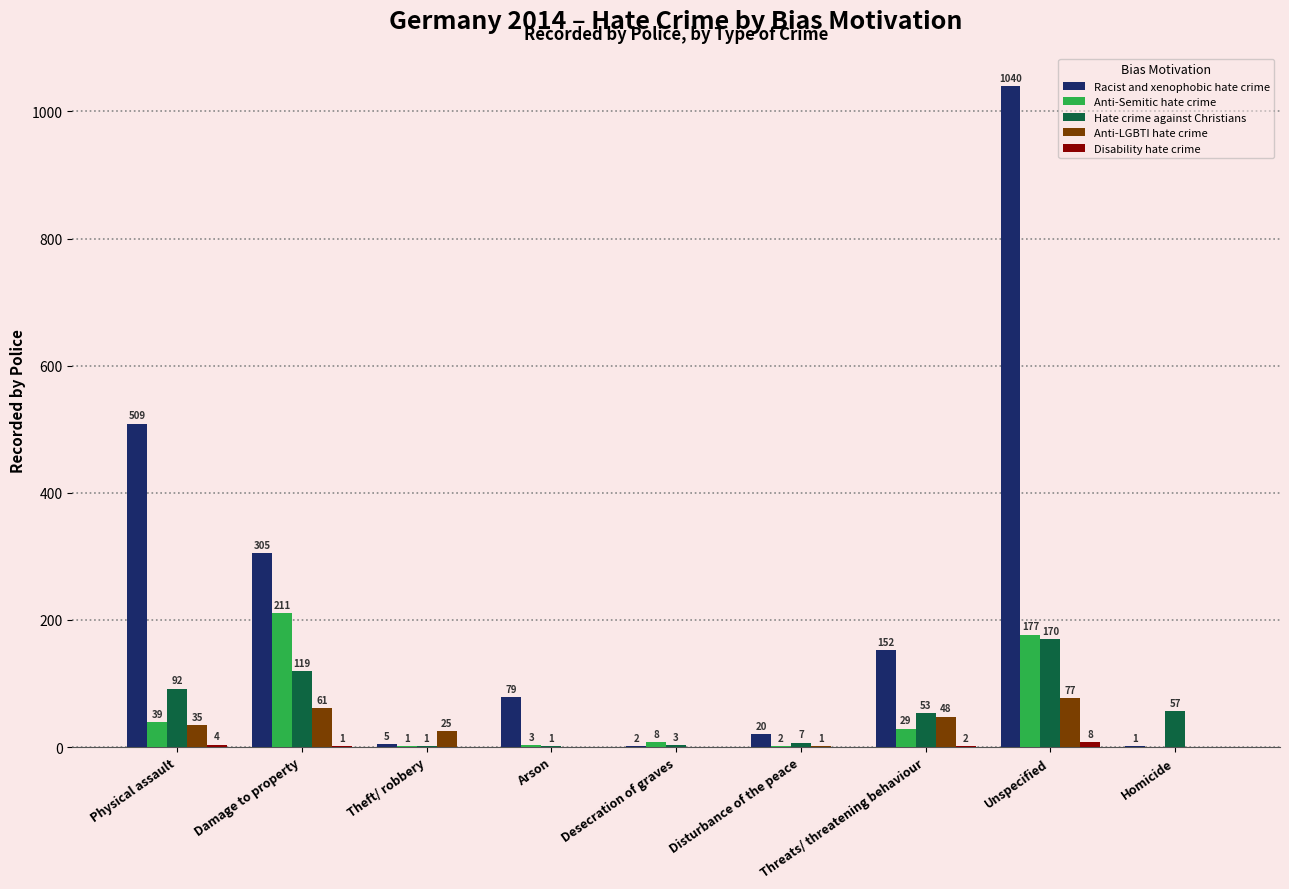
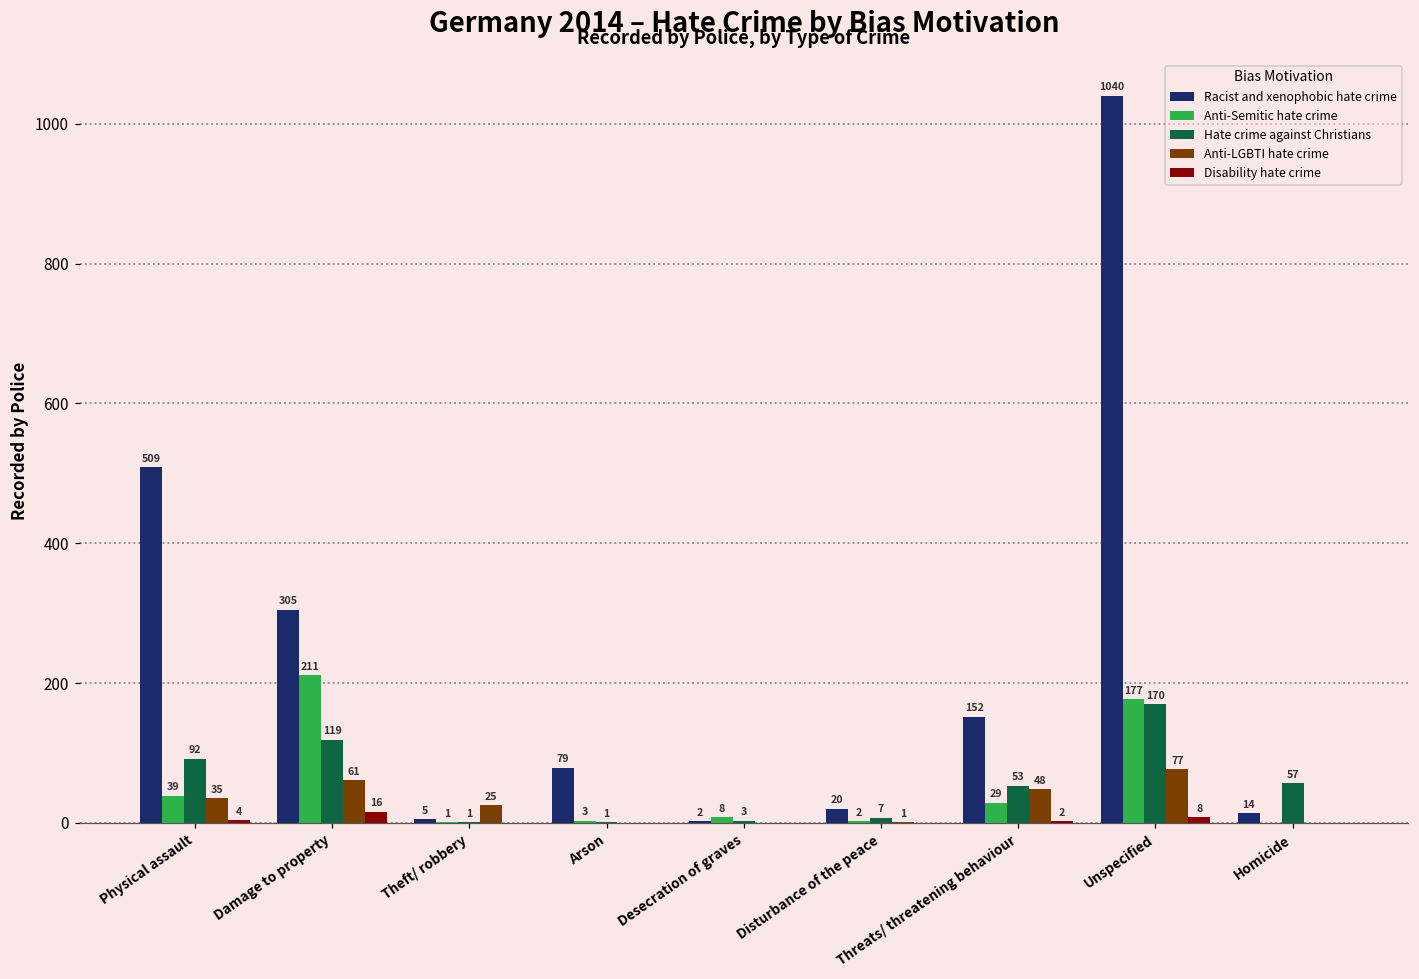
  {
    "Racist and xenophobic hate crime": {
      "Physical assault": 509,
      "Damage to property": 305,
      "Theft/ robbery": 5,
      "Arson": 79,
      "Desecration of graves": 2,
      "Disturbance of the peace": 20,
      "Threats/ threatening behaviour": 152,
      "Unspecified": 1040,
-     "Homicide": 1
+     "Homicide": 14
    },
    "Anti-Semitic hate crime": {
      "Physical assault": 39,
      "Damage to property": 211,
      "Theft/ robbery": 1,
      "Arson": 3,
      "Desecration of graves": 8,
      "Disturbance of the peace": 2,
      "Threats/ threatening behaviour": 29,
      "Unspecified": 177
    },
    "Hate crime against Christians": {
      "Physical assault": 92,
      "Damage to property": 119,
      "Theft/ robbery": 1,
      "Arson": 1,
      "Desecration of graves": 3,
      "Disturbance of the peace": 7,
      "Threats/ threatening behaviour": 53,
      "Unspecified": 170,
      "Homicide": 57
    },
    "Anti-LGBTI hate crime": {
      "Physical assault": 35,
      "Damage to property": 61,
      "Theft/ robbery": 25,
      "Disturbance of the peace": 1,
      "Threats/ threatening behaviour": 48,
      "Unspecified": 77
    },
    "Disability hate crime": {
      "Physical assault": 4,
-     "Damage to property": 1,
+     "Damage to property": 16,
      "Threats/ threatening behaviour": 2,
      "Unspecified": 8
    }
  }
